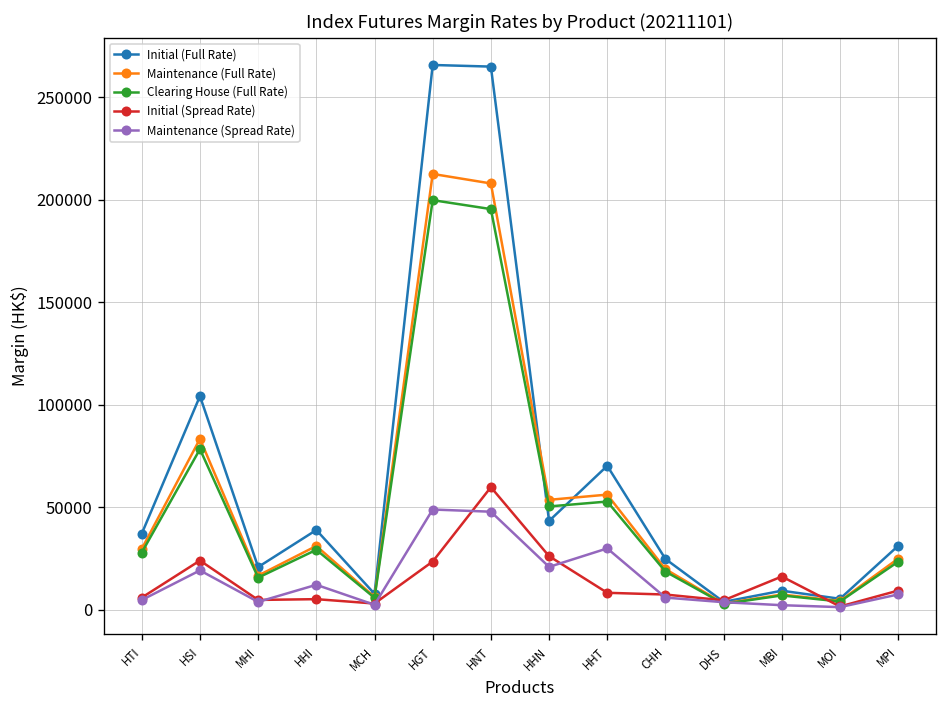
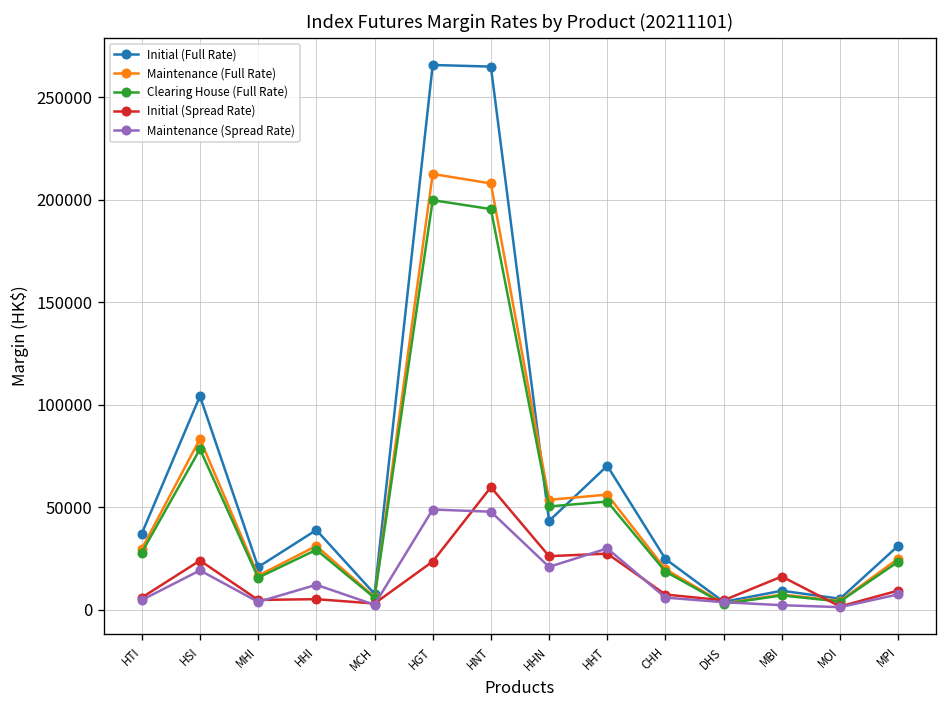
  {
    "Initial (Full Rate)": {
      "HTI": 37000,
      "HSI": 104000,
      "MHI": 21000,
      "HHI": 39000,
      "MCH": 8000,
      "HGT": 266000,
      "HNT": 265000,
      "HHN": 43000,
      "HHT": 70000,
      "CHH": 25000,
      "MBI": 9000,
      "MPI": 31000
    },
    "Maintenance (Full Rate)": {
      "HTI": 30000,
      "HSI": 83000,
      "HHI": 31000,
      "HGT": 213000,
      "HNT": 208000,
      "HHN": 54000,
      "HHT": 56000,
      "MPI": 25000
    },
    "Clearing House (Full Rate)": {
      "HTI": 28000,
      "HSI": 78000,
      "HHI": 29000,
      "HGT": 200000,
      "HNT": 195000,
      "HHN": 50000,
      "HHT": 53000,
      "MPI": 23000
    },
    "Initial (Spread Rate)": {
      "HSI": 24000,
      "HHI": 5000,
      "HGT": 24000,
      "HNT": 60000,
      "HHN": 26000,
-     "HHT": 8000,
+     "HHT": 27000,
      "CHH": 7000,
      "MBI": 16000,
      "MPI": 9000
    },
    "Maintenance (Spread Rate)": {
      "HSI": 19000,
      "HHI": 12000,
      "HGT": 49000,
      "HNT": 48000,
      "HHN": 21000,
      "HHT": 30000,
      "CHH": 6000,
      "MBI": 2000,
      "MPI": 7000
    }
  }
